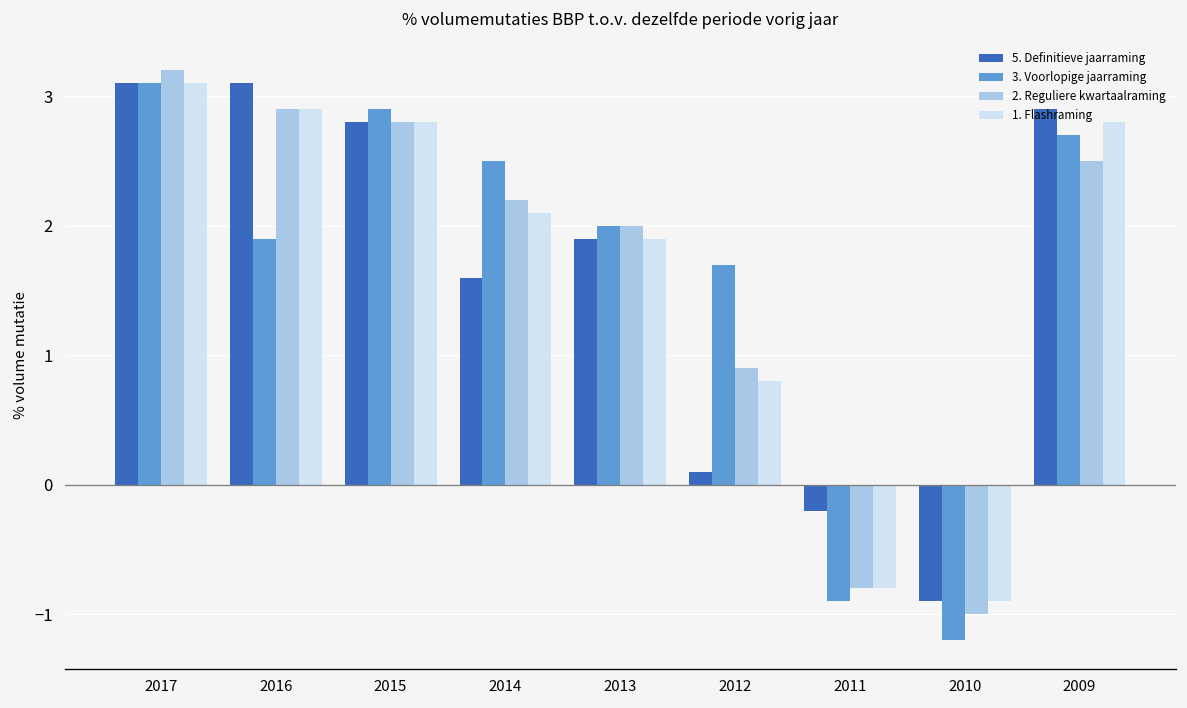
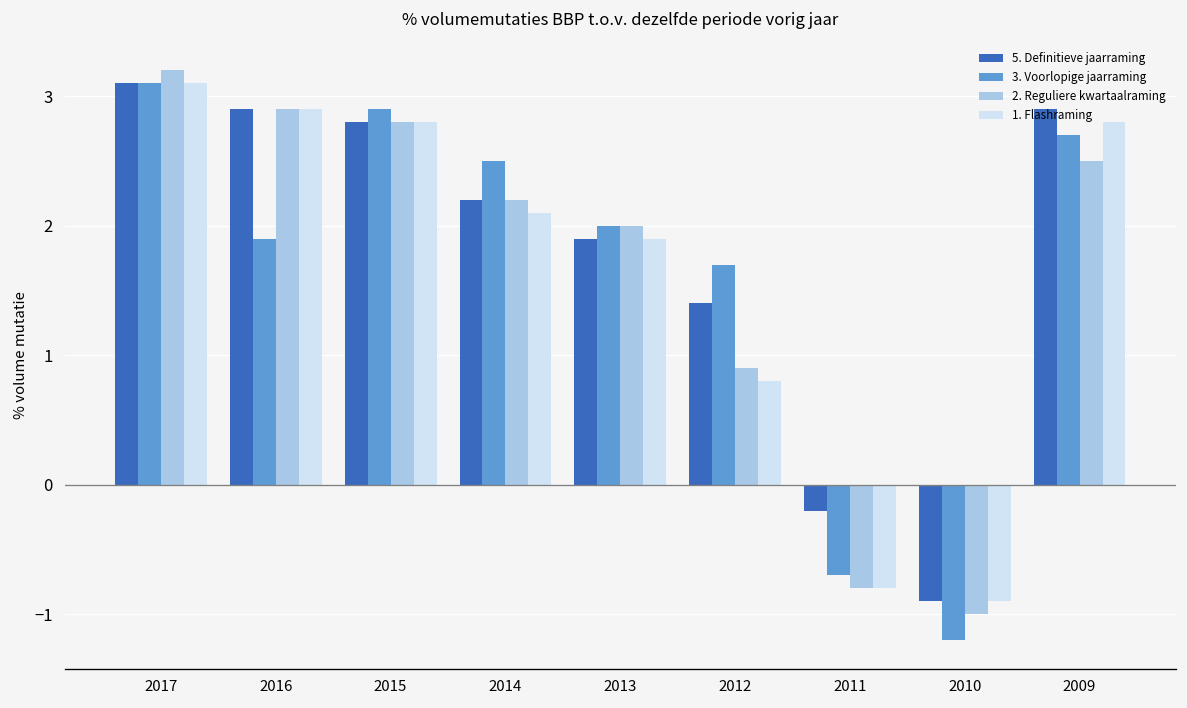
  {
    "5. Definitieve jaarraming": {
      "2017": 3.1,
-     "2016": 3.1,
+     "2016": 2.9,
      "2015": 2.8,
-     "2014": 1.6,
+     "2014": 2.2,
      "2013": 1.9,
-     "2012": 0.1,
+     "2012": 1.4,
      "2011": -0.2,
      "2010": -0.9,
      "2009": 2.9
    },
    "3. Voorlopige jaarraming": {
      "2017": 3.1,
      "2016": 1.9,
      "2015": 2.9,
      "2014": 2.5,
      "2013": 2.0,
      "2012": 1.7,
-     "2011": -0.9,
+     "2011": -0.7,
      "2010": -1.2,
      "2009": 2.7
    }
  }
